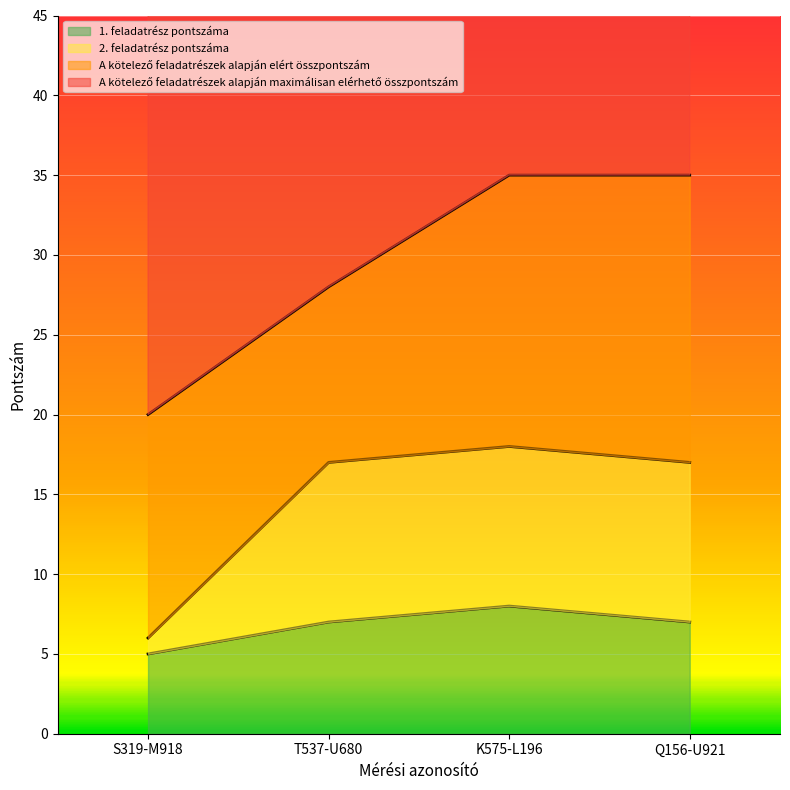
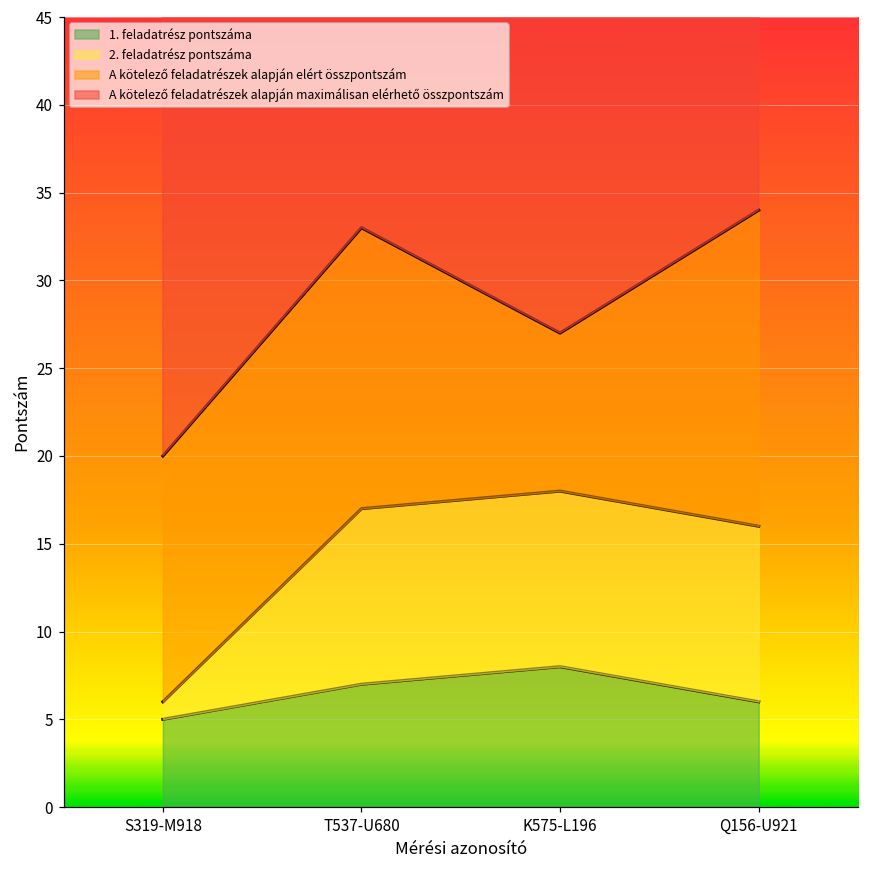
  {
    "1. feladatrész pontszáma": {
      "S319-M918": 5,
      "T537-U680": 7,
      "K575-L196": 8,
-     "Q156-U921": 7
+     "Q156-U921": 6
    },
    "2. feladatrész pontszáma": {
      "S319-M918": 1,
      "T537-U680": 10,
      "K575-L196": 10,
      "Q156-U921": 10
    },
    "A kötelező feladatrészek alapján elért összpontszám": {
      "S319-M918": 14,
-     "T537-U680": 11,
-     "K575-L196": 17,
+     "T537-U680": 16,
+     "K575-L196": 9,
      "Q156-U921": 18
    }
  }
